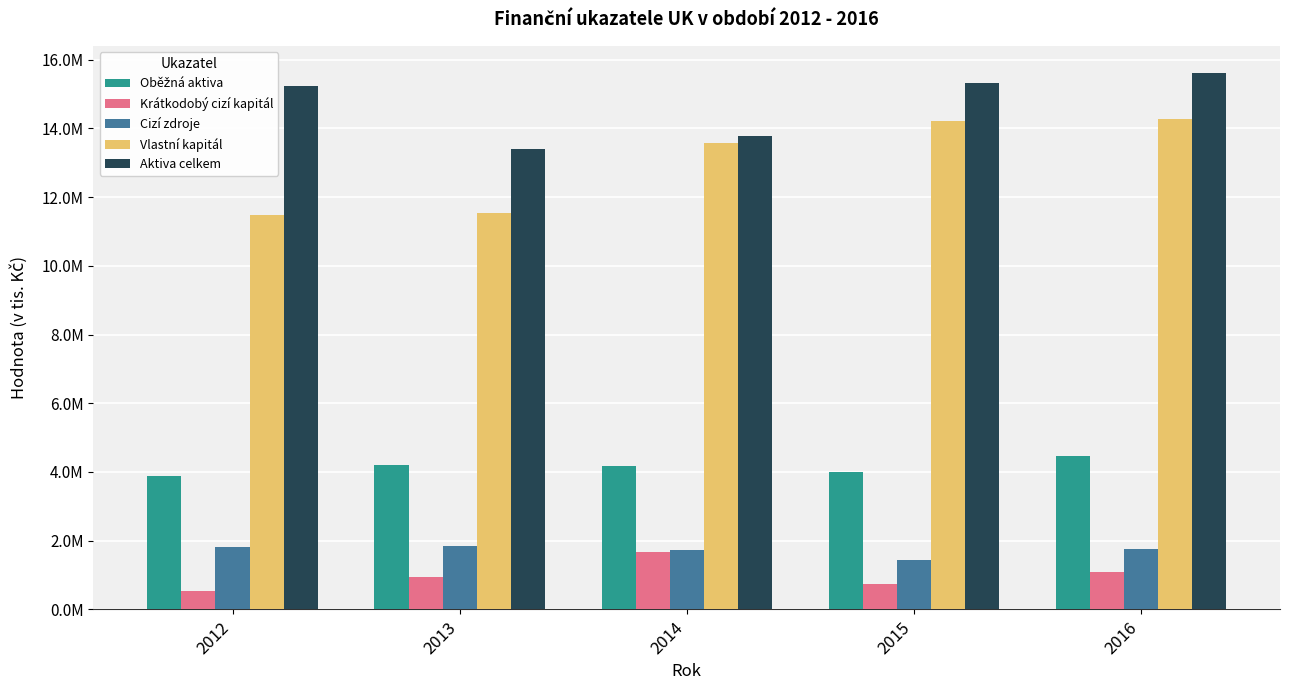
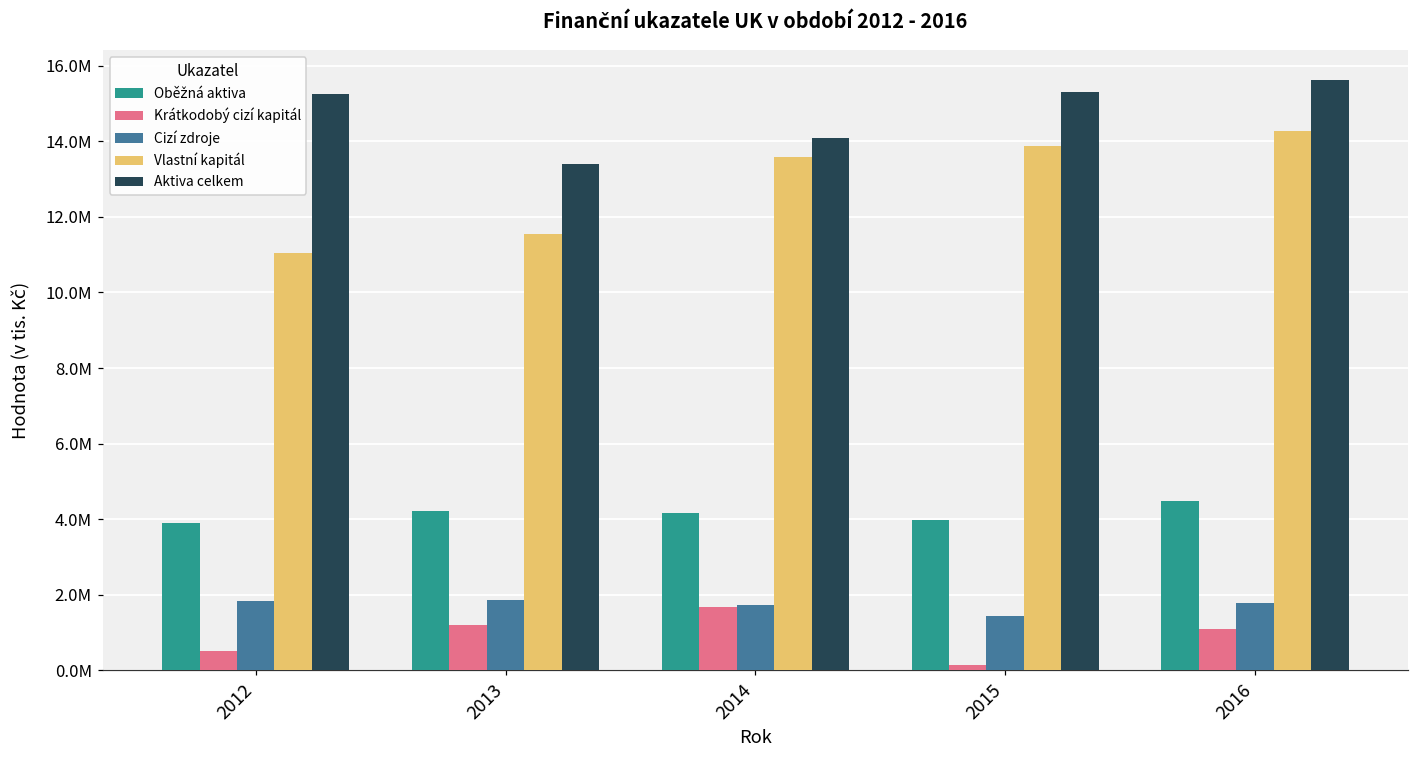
  {
    "Krátkodobý cizí kapitál": {
      "2012": 500000,
-     "2013": 900000,
+     "2013": 1200000,
      "2014": 1700000,
-     "2015": 800000,
+     "2015": 100000,
      "2016": 1100000
    },
    "Vlastní kapitál": {
-     "2012": 11500000,
+     "2012": 11000000,
      "2013": 11500000,
      "2014": 13600000,
-     "2015": 14200000,
+     "2015": 13900000,
      "2016": 14300000
    },
    "Aktiva celkem": {
      "2012": 15200000,
      "2013": 13400000,
-     "2014": 13800000,
+     "2014": 14100000,
      "2015": 15300000,
      "2016": 15600000
    }
  }
